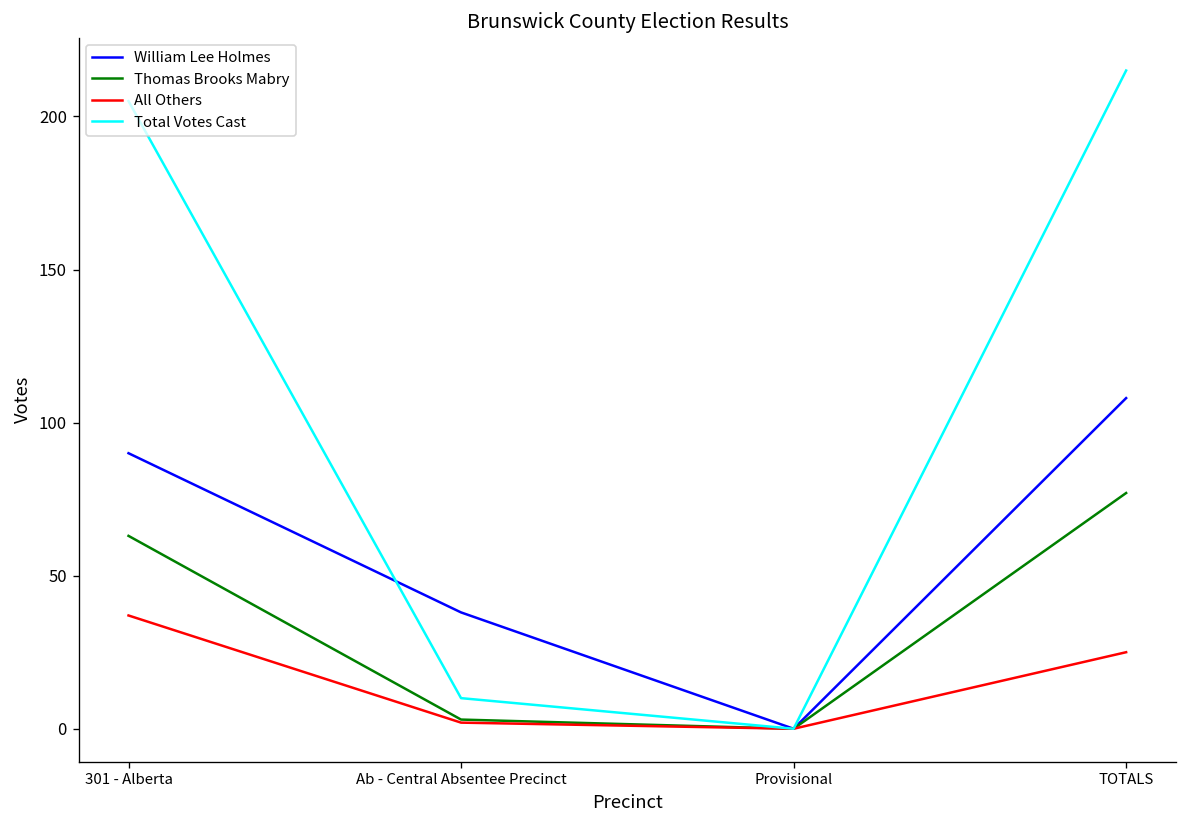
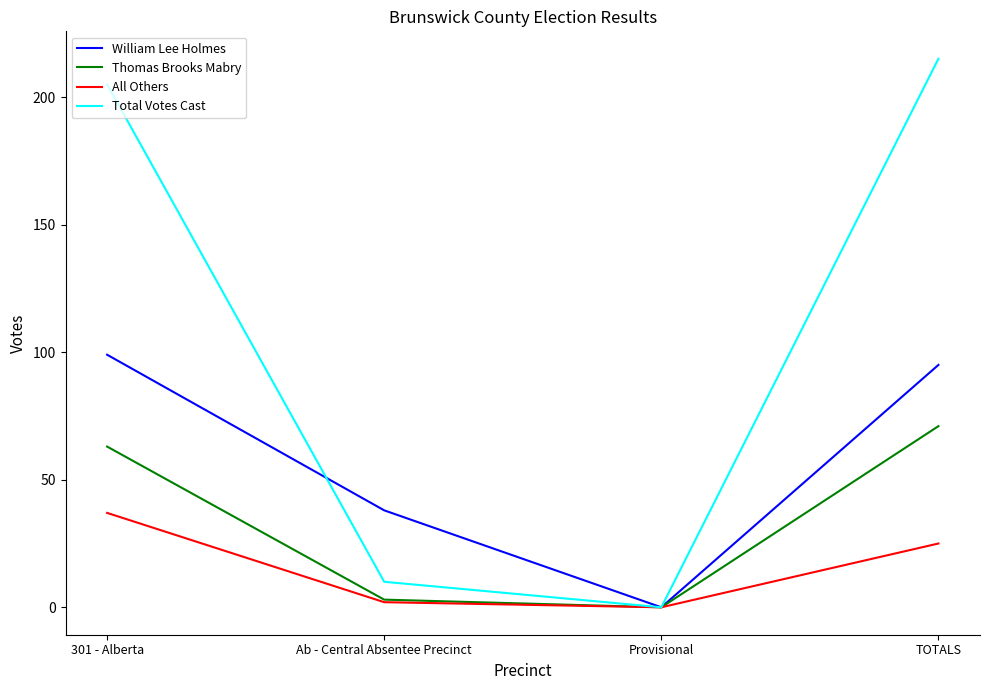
  {
    "William Lee Holmes": {
-     "301 - Alberta": 90,
+     "301 - Alberta": 99,
      "Ab - Central Absentee Precinct": 38,
-     "TOTALS": 108
+     "TOTALS": 95
    },
    "Thomas Brooks Mabry": {
      "301 - Alberta": 63,
      "Ab - Central Absentee Precinct": 3,
-     "TOTALS": 77
+     "TOTALS": 71
    },
    "All Others": {
      "301 - Alberta": 37,
      "Ab - Central Absentee Precinct": 2,
      "TOTALS": 25
    },
    "Total Votes Cast": {
      "Ab - Central Absentee Precinct": 10,
      "TOTALS": 215
    }
  }
